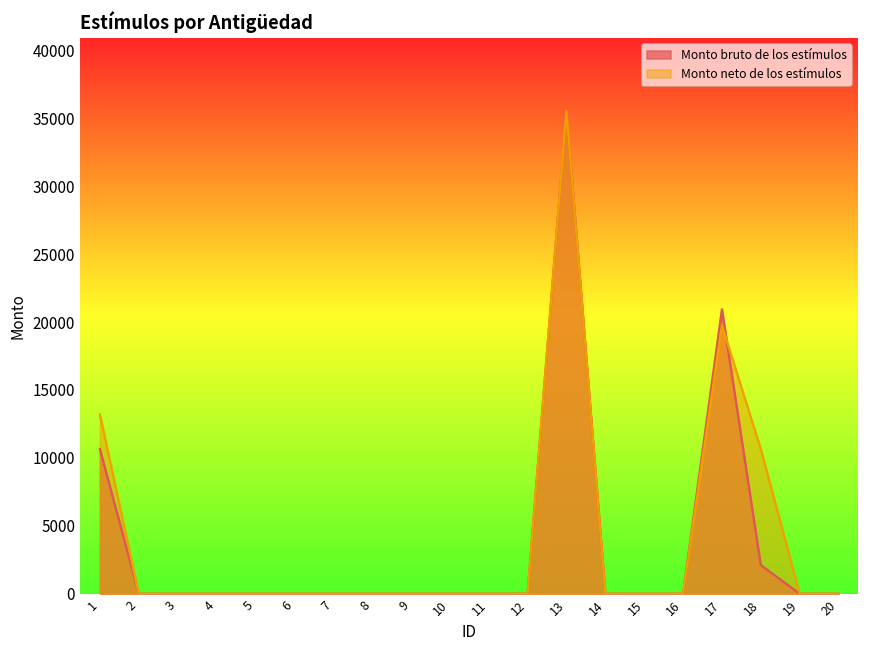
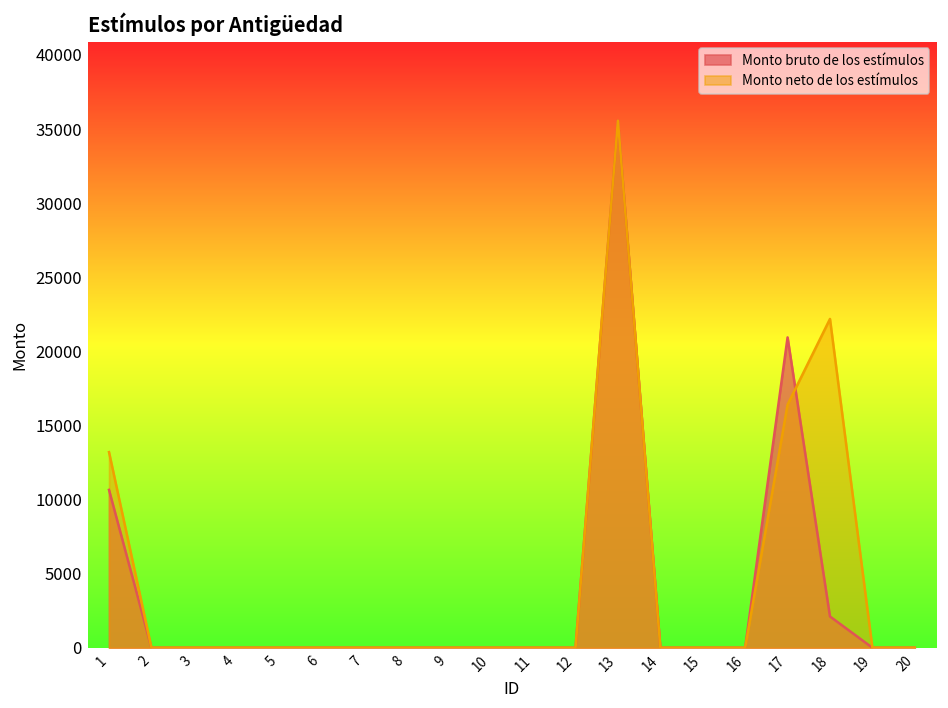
  {
    "Monto bruto de los estímulos": {
      "1": 10600,
      "17": 20900,
      "18": 2100
    },
    "Monto neto de los estímulos": {
      "1": 13200,
-     "17": 19800,
-     "18": 10600
+     "17": 16400,
+     "18": 22200
    }
  }
